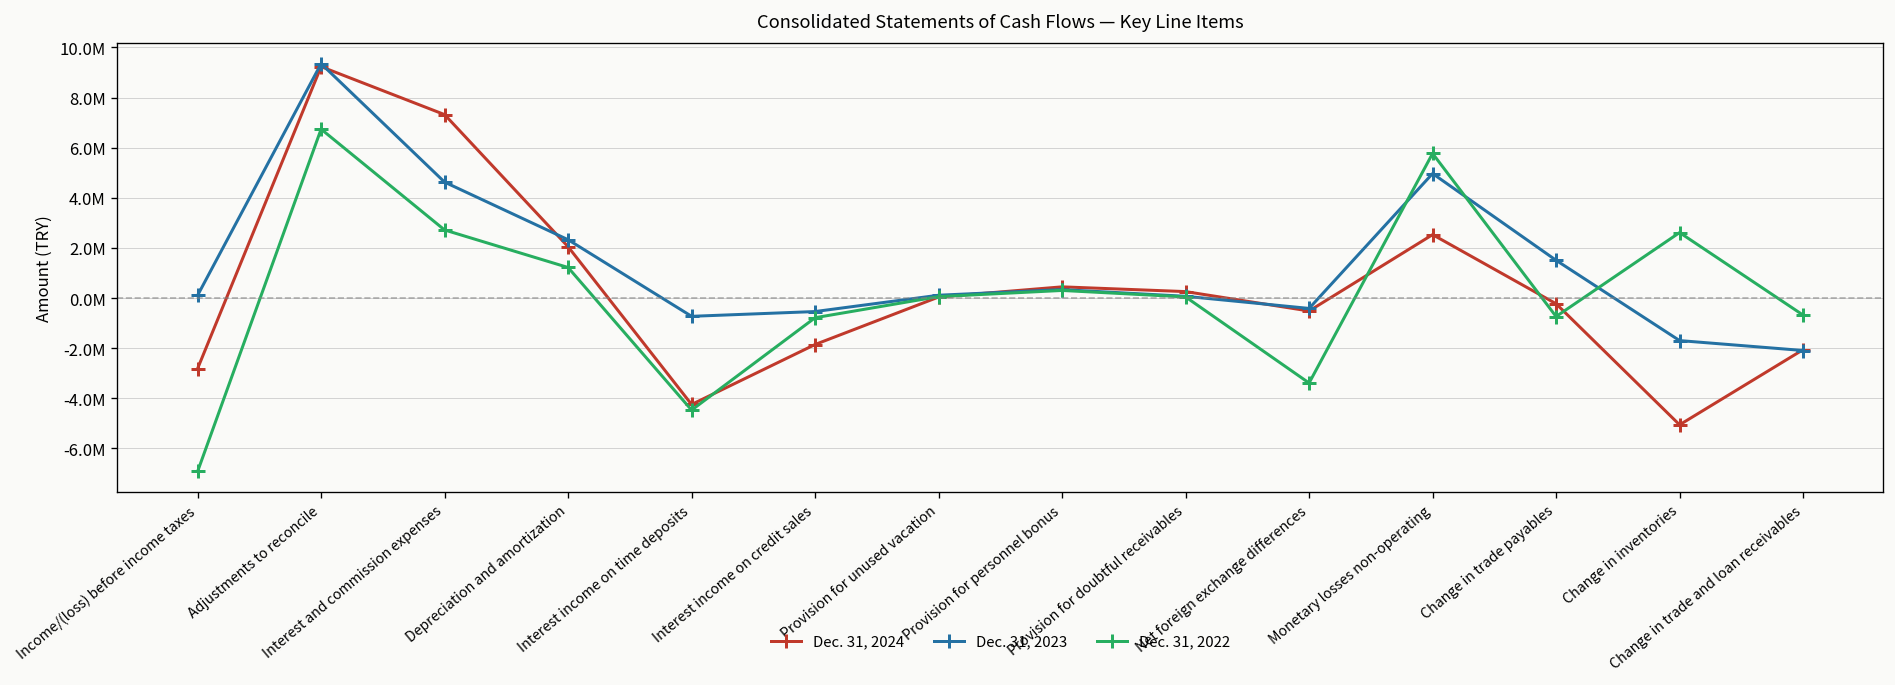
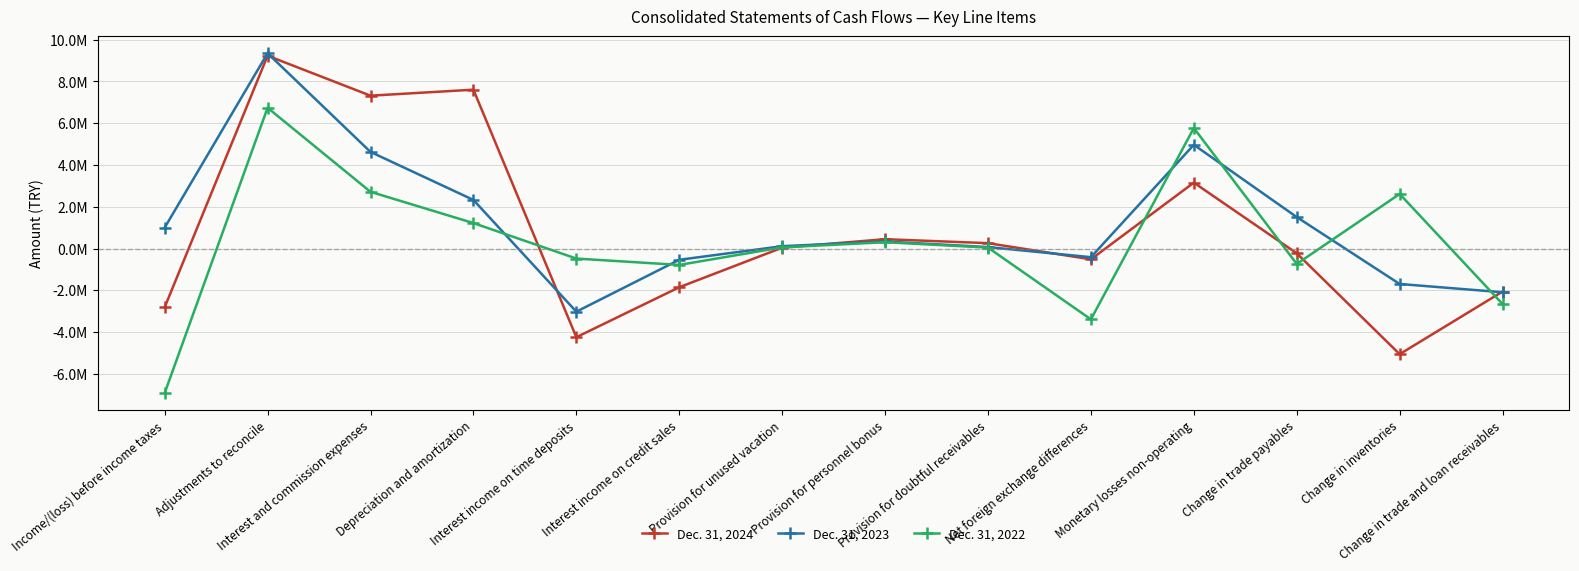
  {
    "Dec. 31, 2024": {
      "Income/(loss) before income taxes": -2800000,
      "Interest and commission expenses": 7300000,
-     "Depreciation and amortization": 2000000,
+     "Depreciation and amortization": 7600000,
      "Interest income on time deposits": -4200000,
      "Interest income on credit sales": -1900000,
      "Provision for doubtful receivables": 300000,
-     "Monetary losses non-operating": 2500000,
+     "Monetary losses non-operating": 3200000,
      "Change in trade payables": -200000,
      "Change in inventories": -5100000
    },
    "Dec. 31, 2023": {
-     "Income/(loss) before income taxes": 100000,
+     "Income/(loss) before income taxes": 1000000,
      "Interest and commission expenses": 4600000,
      "Depreciation and amortization": 2300000,
-     "Interest income on time deposits": -700000,
+     "Interest income on time deposits": -3000000,
      "Interest income on credit sales": -500000,
      "Monetary losses non-operating": 5000000,
      "Change in trade payables": 1500000,
      "Change in inventories": -1700000
    },
    "Dec. 31, 2022": {
      "Income/(loss) before income taxes": -6900000,
      "Adjustments to reconcile": 6700000,
      "Interest and commission expenses": 2700000,
      "Depreciation and amortization": 1200000,
-     "Interest income on time deposits": -4500000,
+     "Interest income on time deposits": -500000,
      "Interest income on credit sales": -800000,
      "Net foreign exchange differences": -3400000,
      "Monetary losses non-operating": 5800000,
      "Change in trade payables": -700000,
      "Change in inventories": 2600000,
-     "Change in trade and loan receivables": -700000
+     "Change in trade and loan receivables": -2700000
    }
  }
